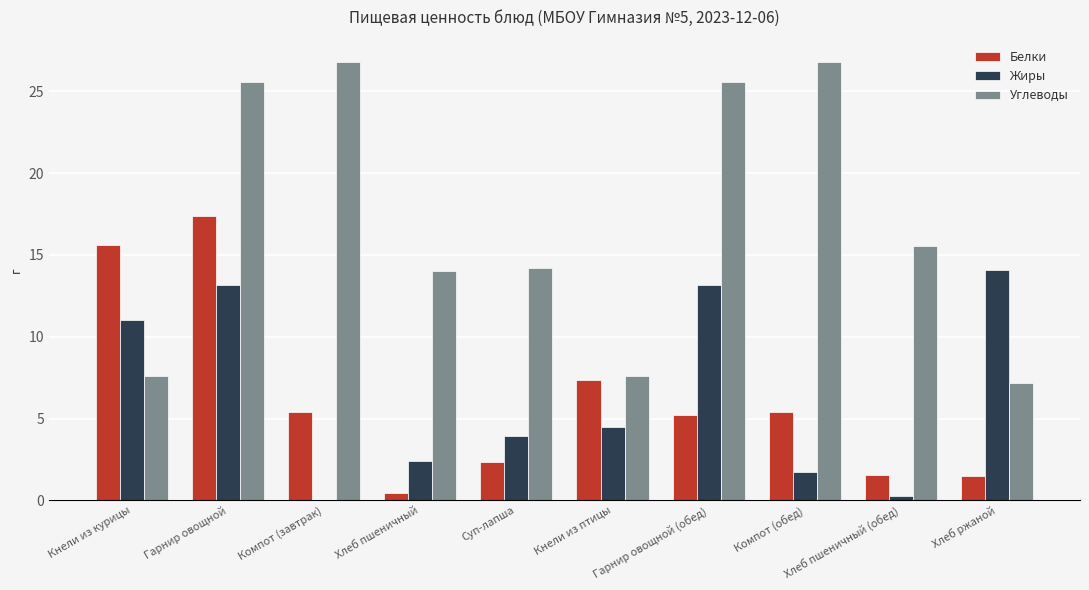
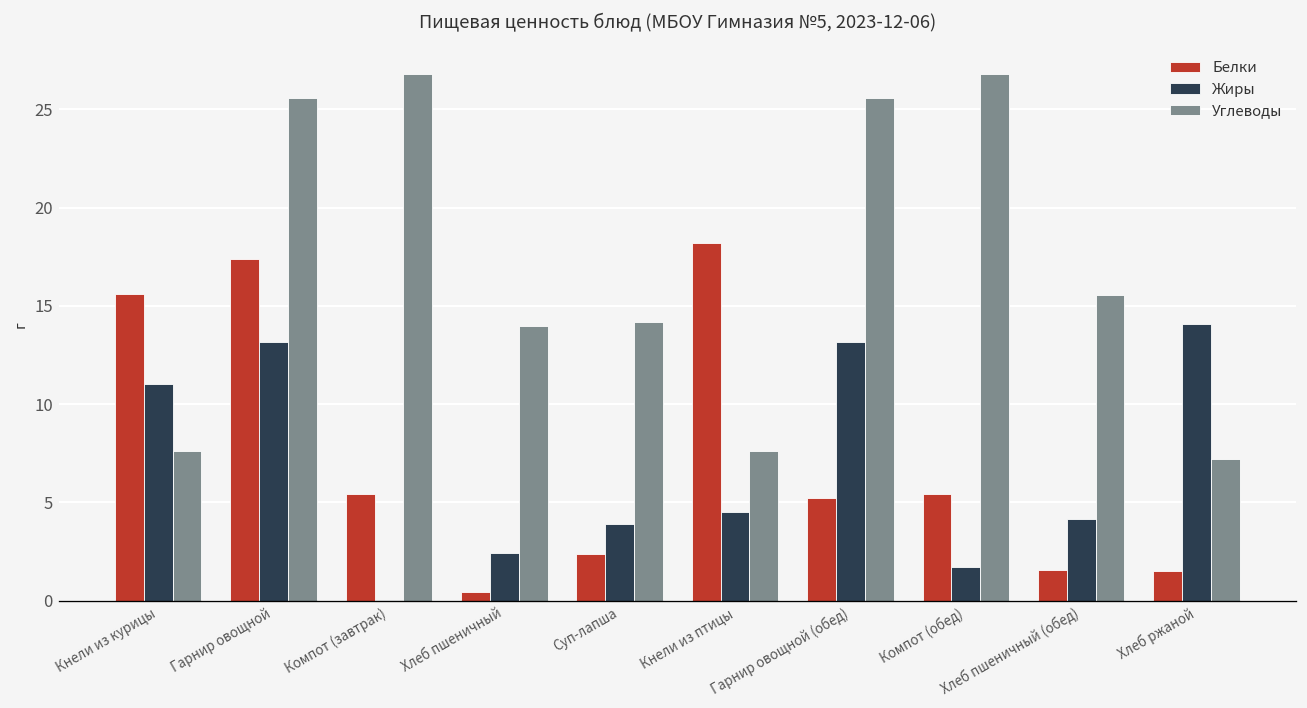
  {
    "Белки": {
      "Кнели из курицы": 15.6,
      "Гарнир овощной": 17.4,
      "Компот (завтрак)": 5.4,
      "Хлеб пшеничный": 0.5,
      "Суп-лапша": 2.4,
-     "Кнели из птицы": 7.3,
+     "Кнели из птицы": 18.2,
      "Гарнир овощной (обед)": 5.2,
      "Компот (обед)": 5.4,
      "Хлеб пшеничный (обед)": 1.6,
      "Хлеб ржаной": 1.5
    },
    "Жиры": {
      "Кнели из курицы": 11.0,
      "Гарнир овощной": 13.1,
      "Хлеб пшеничный": 2.4,
      "Суп-лапша": 3.9,
      "Кнели из птицы": 4.5,
      "Гарнир овощной (обед)": 13.1,
      "Компот (обед)": 1.7,
-     "Хлеб пшеничный (обед)": 0.3,
+     "Хлеб пшеничный (обед)": 4.2,
      "Хлеб ржаной": 14.1
    },
    "Углеводы": {
      "Кнели из курицы": 7.6,
      "Гарнир овощной": 25.6,
      "Компот (завтрак)": 26.8,
      "Хлеб пшеничный": 14.0,
      "Суп-лапша": 14.2,
      "Кнели из птицы": 7.6,
      "Гарнир овощной (обед)": 25.6,
      "Компот (обед)": 26.8,
      "Хлеб пшеничный (обед)": 15.6,
      "Хлеб ржаной": 7.2
    }
  }
